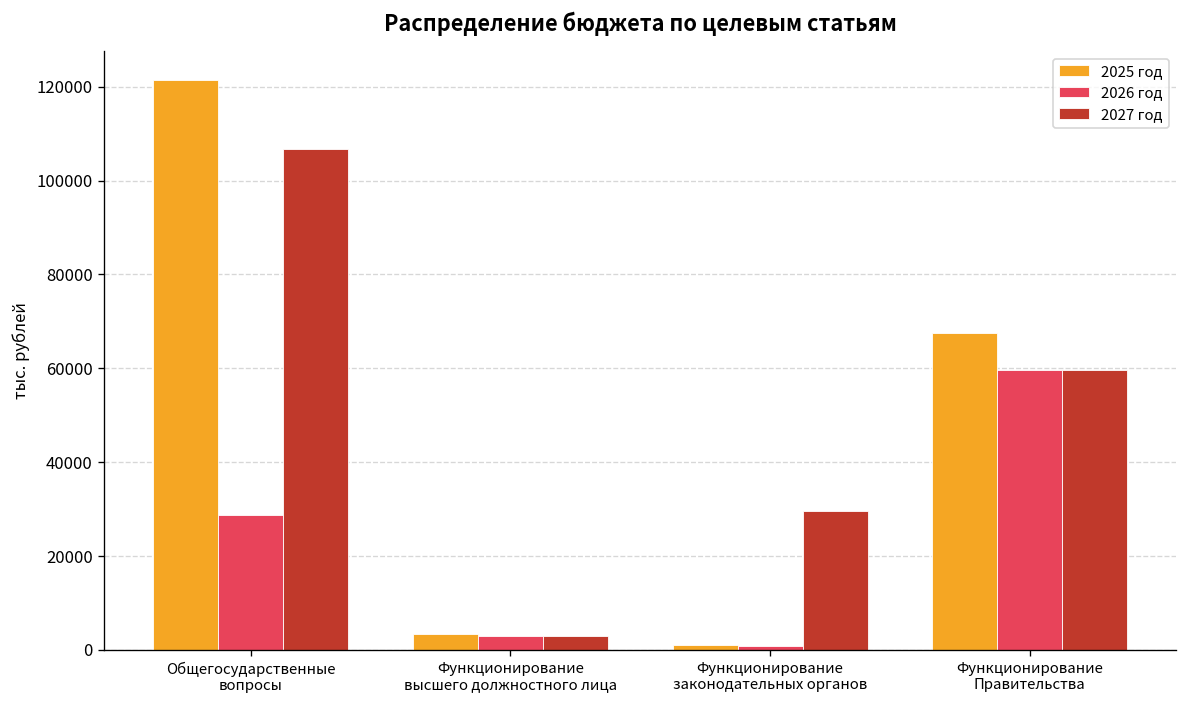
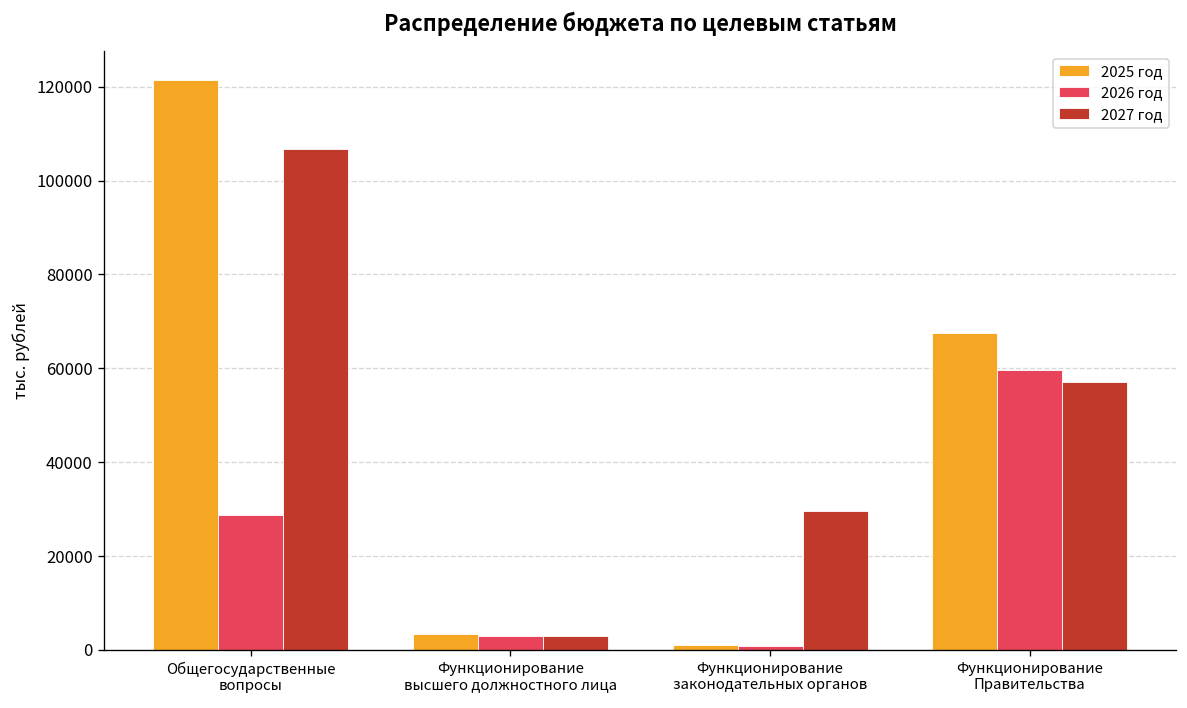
  {
    "2025 год": {
      "Общегосударственные вопросы": 122000,
      "Функционирование высшего должностного лица": 3000,
      "Функционирование законодательных органов": 1000,
      "Функционирование Правительства": 67000
    },
    "2026 год": {
      "Общегосударственные вопросы": 29000,
      "Функционирование высшего должностного лица": 3000,
      "Функционирование законодательных органов": 1000,
      "Функционирование Правительства": 60000
    },
    "2027 год": {
      "Общегосударственные вопросы": 107000,
      "Функционирование высшего должностного лица": 3000,
      "Функционирование законодательных органов": 30000,
-     "Функционирование Правительства": 60000
+     "Функционирование Правительства": 57000
    }
  }
